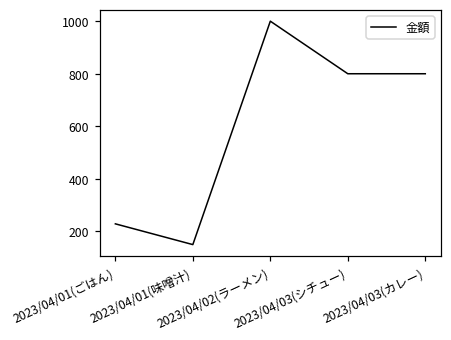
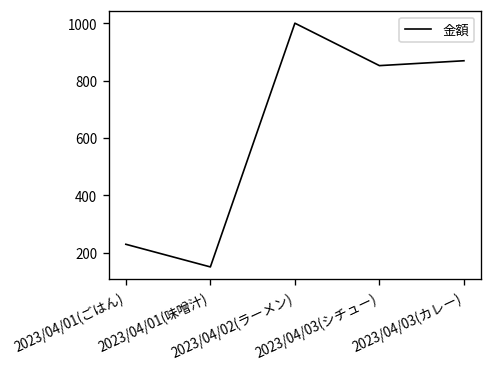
  {
    "2023/04/01(ごはん)": 230,
    "2023/04/01(味噌汁)": 150,
    "2023/04/02(ラーメン)": 1000,
-   "2023/04/03(シチュー)": 800,
-   "2023/04/03(カレー)": 800
+   "2023/04/03(シチュー)": 850,
+   "2023/04/03(カレー)": 870
  }
